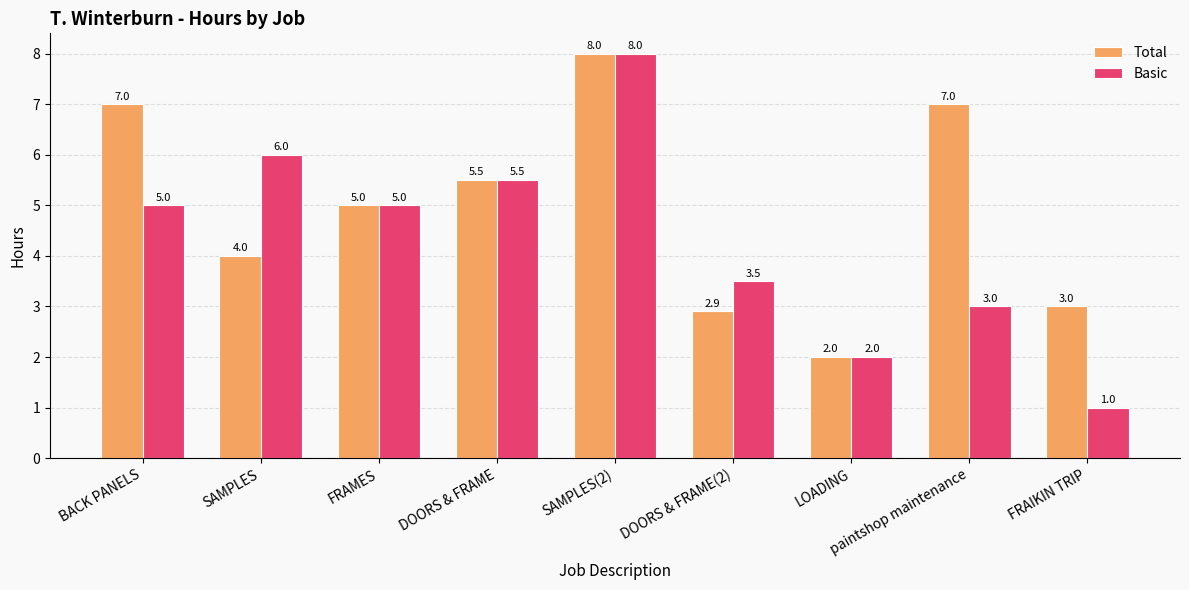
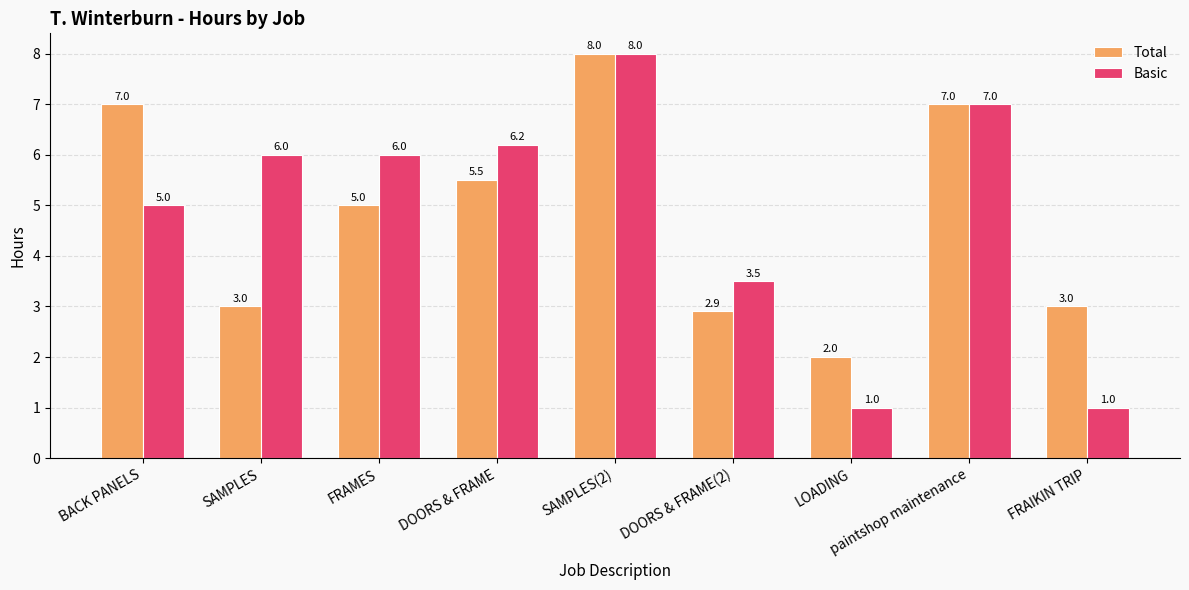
  {
    "Total": {
      "BACK PANELS": 7.0,
-     "SAMPLES": 4.0,
+     "SAMPLES": 3.0,
      "FRAMES": 5.0,
      "DOORS & FRAME": 5.5,
      "SAMPLES(2)": 8.0,
      "DOORS & FRAME(2)": 2.9,
      "LOADING": 2.0,
      "paintshop maintenance": 7.0,
      "FRAIKIN TRIP": 3.0
    },
    "Basic": {
      "BACK PANELS": 5.0,
      "SAMPLES": 6.0,
-     "FRAMES": 5.0,
-     "DOORS & FRAME": 5.5,
+     "FRAMES": 6.0,
+     "DOORS & FRAME": 6.2,
      "SAMPLES(2)": 8.0,
      "DOORS & FRAME(2)": 3.5,
-     "LOADING": 2.0,
-     "paintshop maintenance": 3.0,
+     "LOADING": 1.0,
+     "paintshop maintenance": 7.0,
      "FRAIKIN TRIP": 1.0
    }
  }
